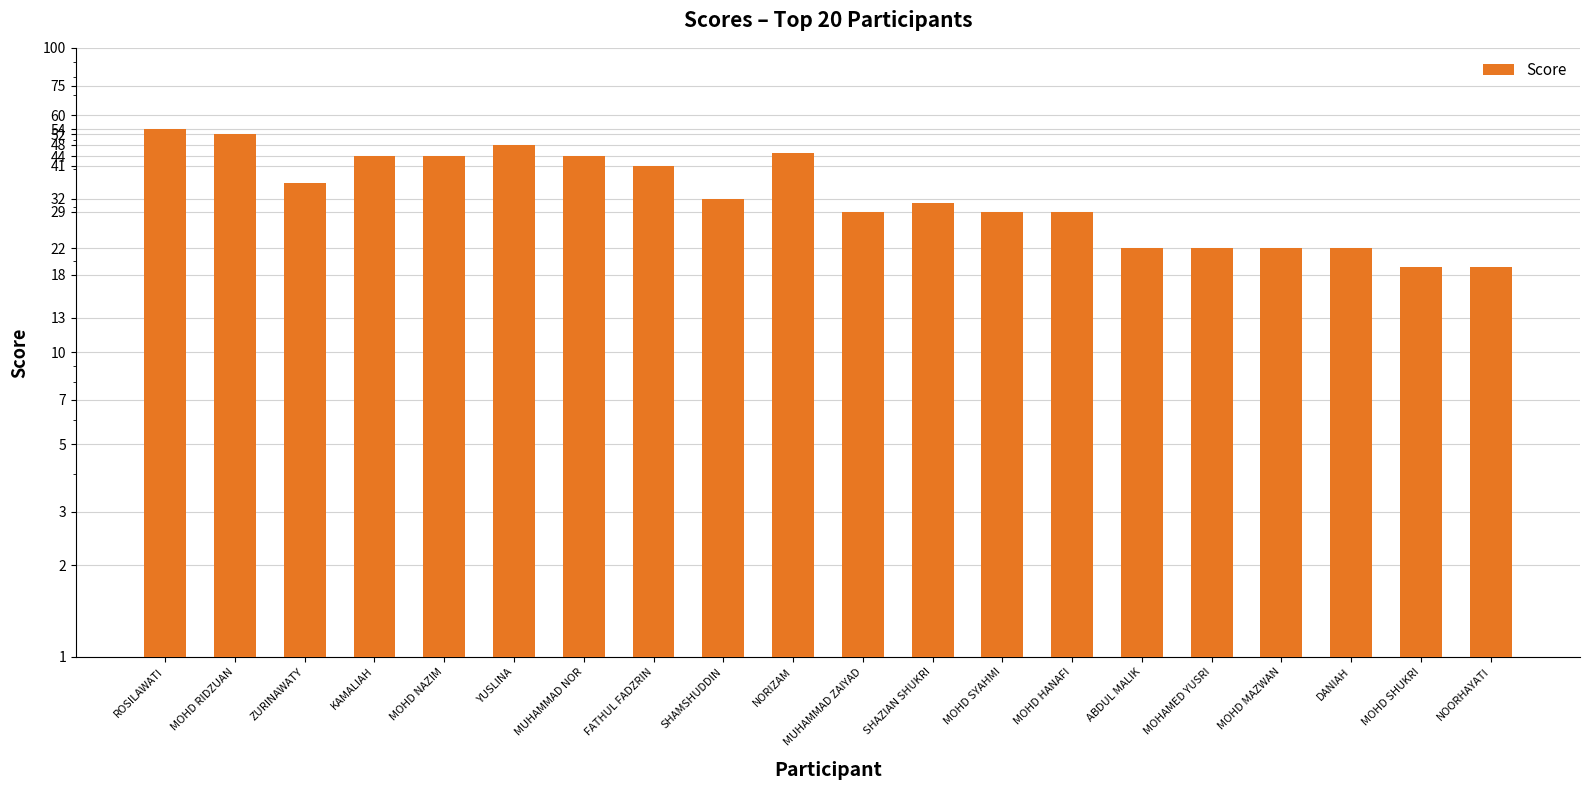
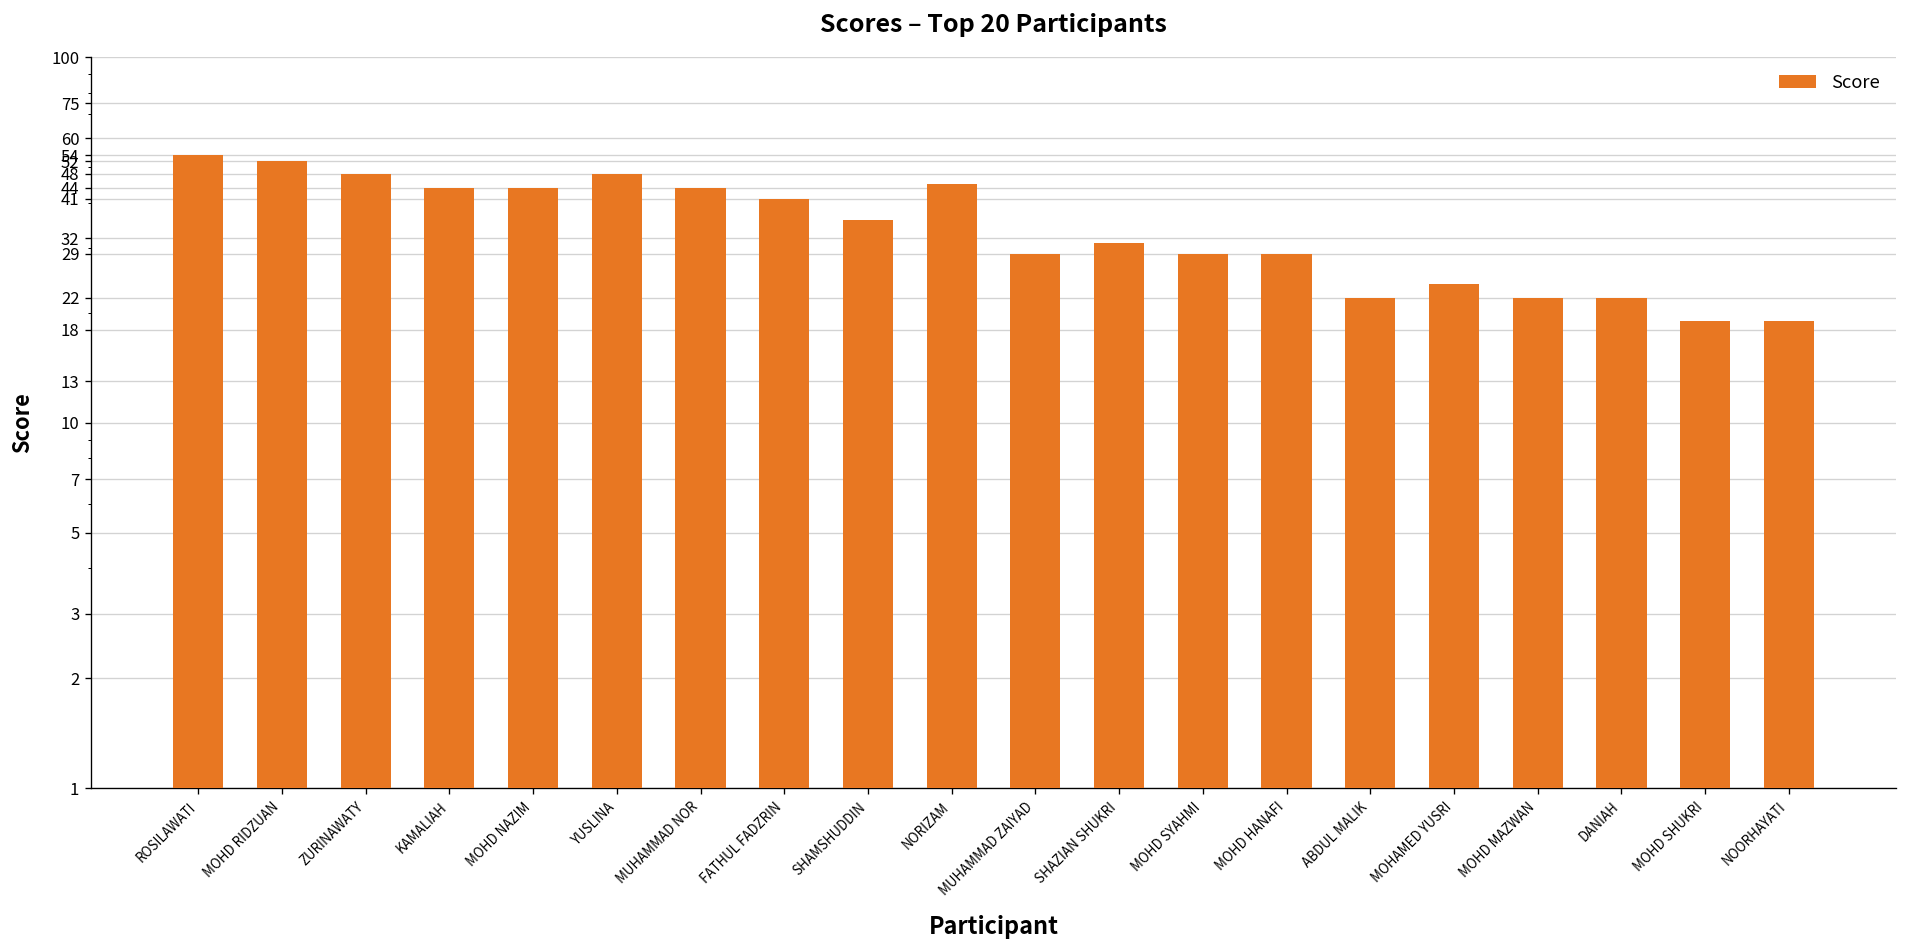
  {
    "ROSILAWATI": 54,
    "MOHD RIDZUAN": 52,
-   "ZURINAWATY": 36,
+   "ZURINAWATY": 48,
    "KAMALIAH": 44,
    "MOHD NAZIM": 44,
    "YUSLINA": 48,
    "MUHAMMAD NOR": 44,
    "FATHUL FADZRIN": 41,
-   "SHAMSHUDDIN": 32,
+   "SHAMSHUDDIN": 36,
    "NORIZAM": 45,
    "MUHAMMAD ZAIYAD": 29,
    "SHAZIAN SHUKRI": 31,
    "MOHD SYAHMI": 29,
    "MOHD HANAFI": 29,
    "ABDUL MALIK": 22,
-   "MOHAMED YUSRI": 22,
+   "MOHAMED YUSRI": 24,
    "MOHD MAZWAN": 22,
    "DANIAH": 22,
    "MOHD SHUKRI": 19,
    "NOORHAYATI": 19
  }
